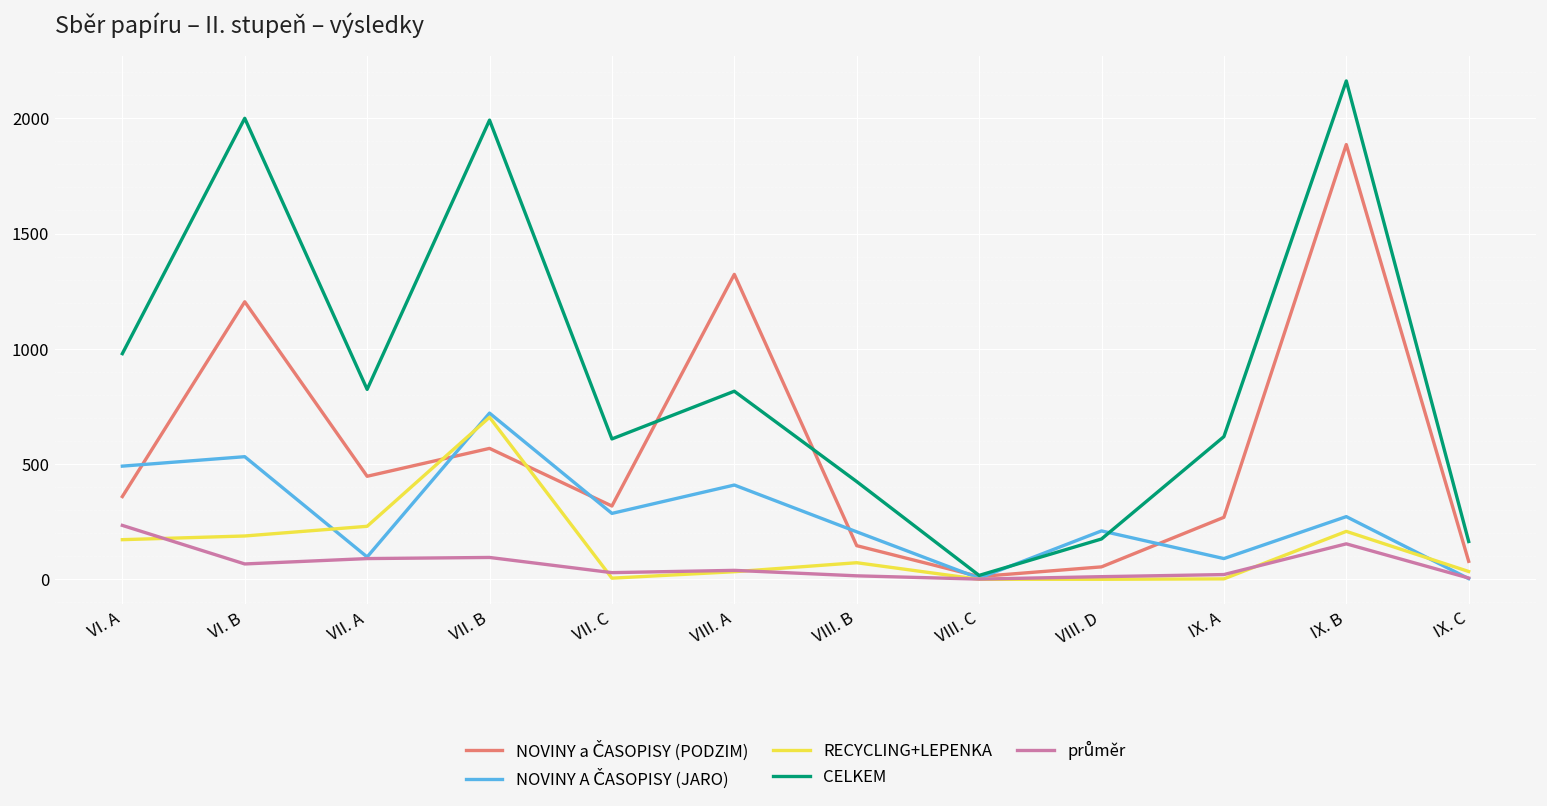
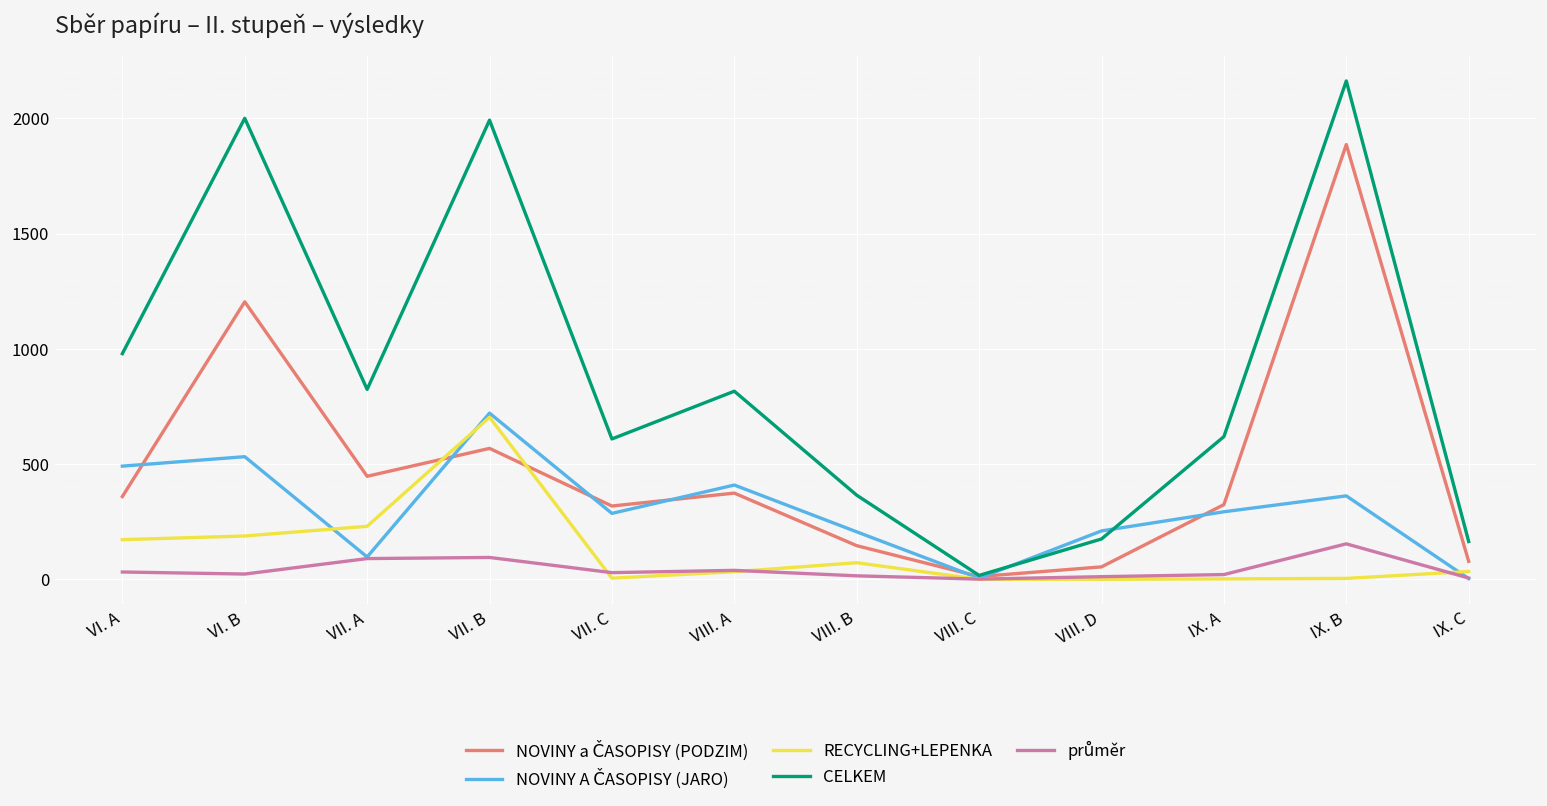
  {
    "NOVINY a ČASOPISY (PODZIM)": {
      "VI. A": 360,
      "VI. B": 1200,
      "VII. A": 450,
      "VII. B": 570,
      "VII. C": 320,
-     "VIII. A": 1320,
+     "VIII. A": 370,
      "VIII. B": 150,
      "VIII. D": 50,
-     "IX. A": 270,
+     "IX. A": 320,
      "IX. B": 1890,
      "IX. C": 80
    },
    "NOVINY A ČASOPISY (JARO)": {
      "VI. A": 490,
      "VI. B": 530,
      "VII. B": 720,
      "VII. C": 290,
      "VIII. A": 410,
      "VIII. B": 210,
      "VIII. D": 210,
-     "IX. A": 90,
-     "IX. B": 270
+     "IX. A": 290,
+     "IX. B": 360
    },
    "RECYCLING+LEPENKA": {
      "VI. A": 170,
      "VI. B": 190,
      "VII. A": 230,
      "VII. B": 700,
      "VII. C": 10,
      "VIII. B": 70,
      "IX. A": 0,
-     "IX. B": 210,
+     "IX. B": 0,
      "IX. C": 30
    },
    "CELKEM": {
      "VI. A": 980,
      "VI. B": 2000,
      "VII. A": 820,
      "VII. B": 1990,
      "VII. C": 610,
      "VIII. A": 820,
-     "VIII. B": 420,
+     "VIII. B": 370,
      "VIII. D": 180,
      "IX. A": 620,
      "IX. B": 2160,
      "IX. C": 160
    },
    "průměr": {
-     "VI. A": 230,
-     "VI. B": 70,
+     "VI. A": 30,
+     "VI. B": 20,
      "VII. B": 90,
      "VII. C": 30,
      "VIII. B": 20,
      "IX. A": 20,
      "IX. B": 150
    }
  }
